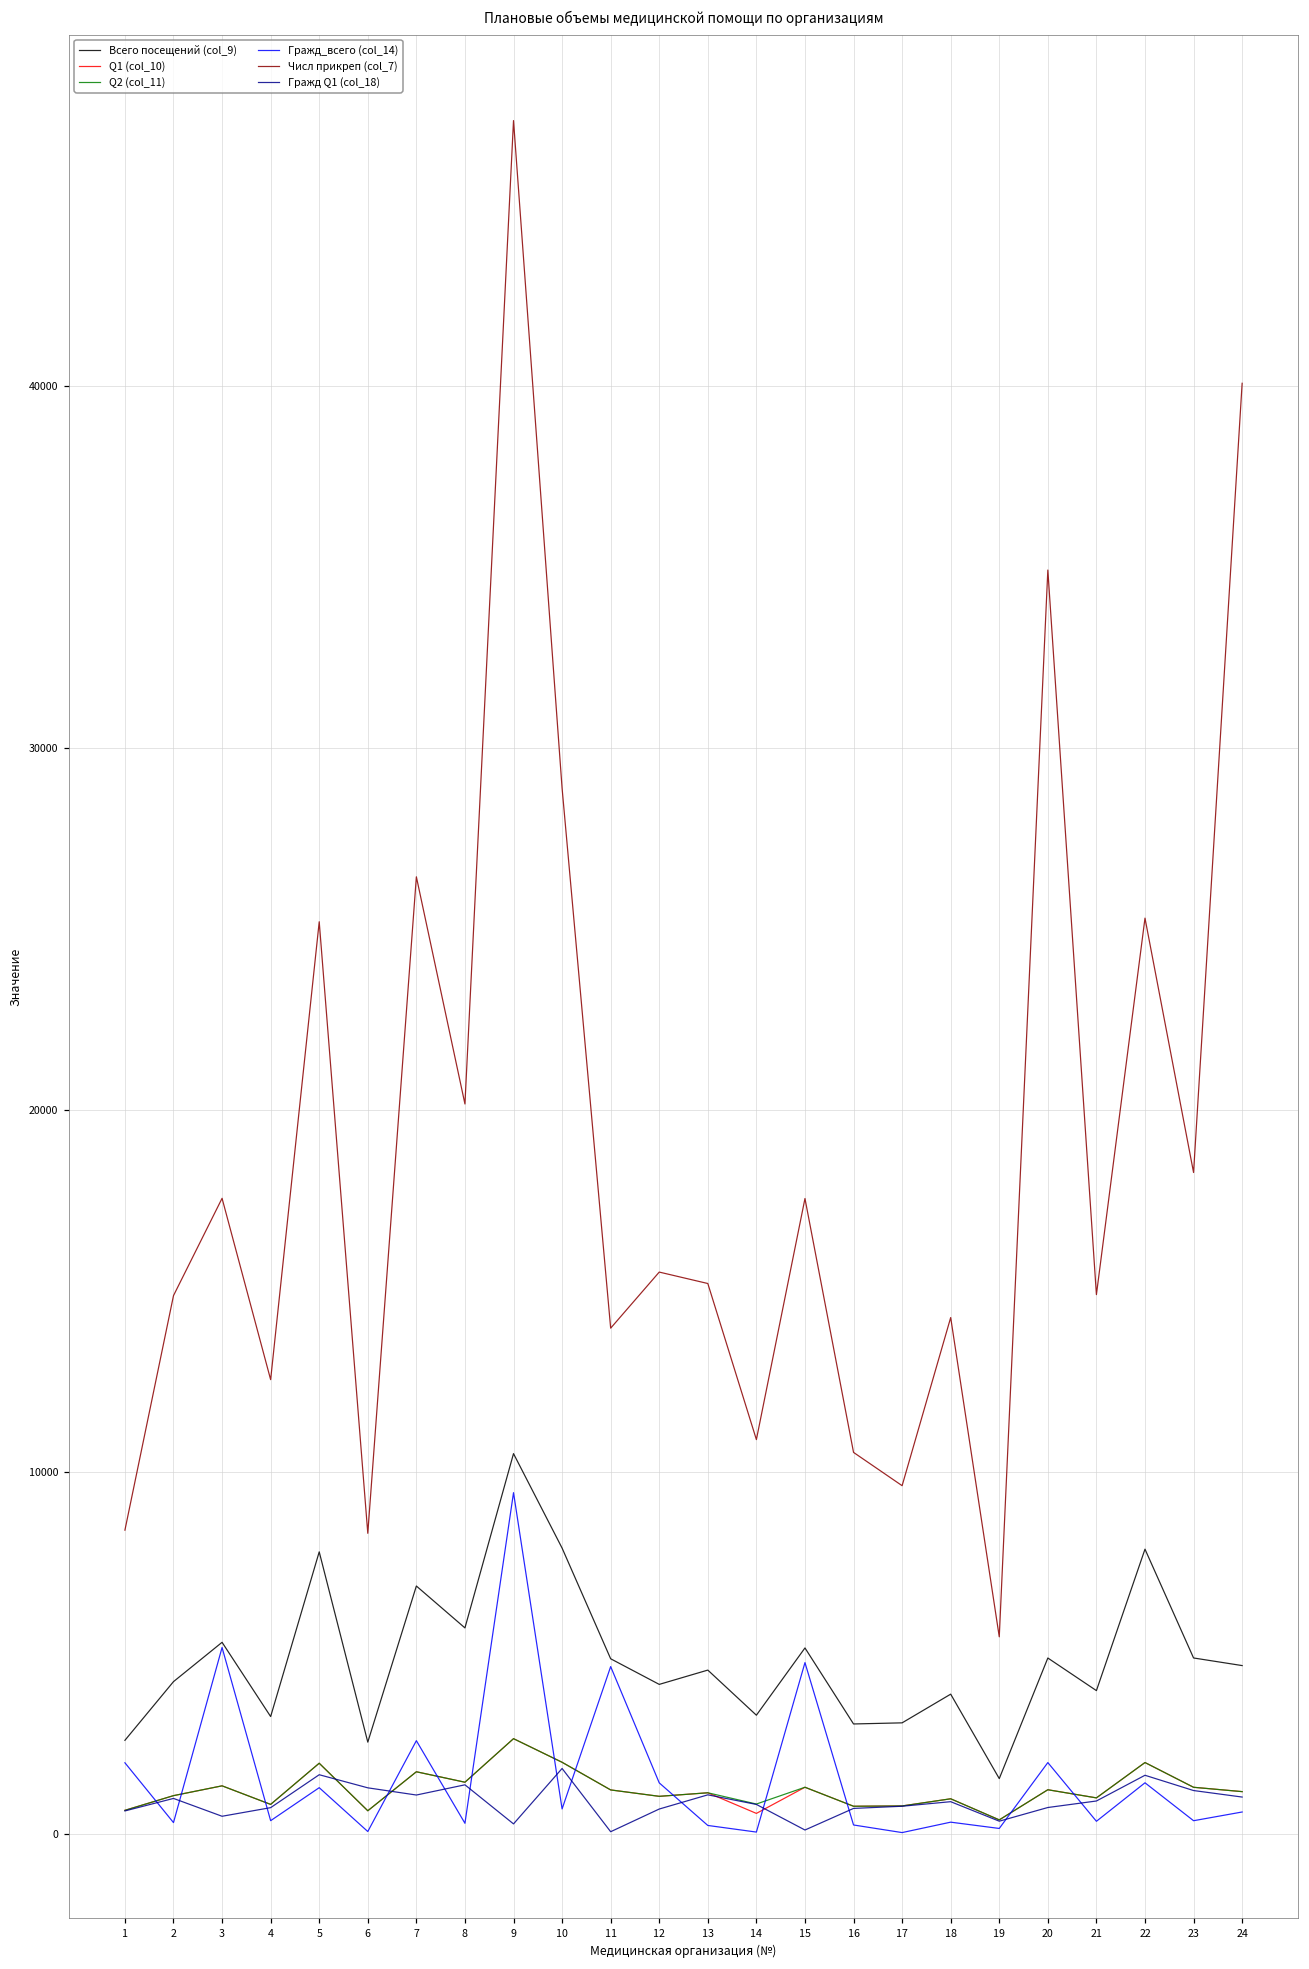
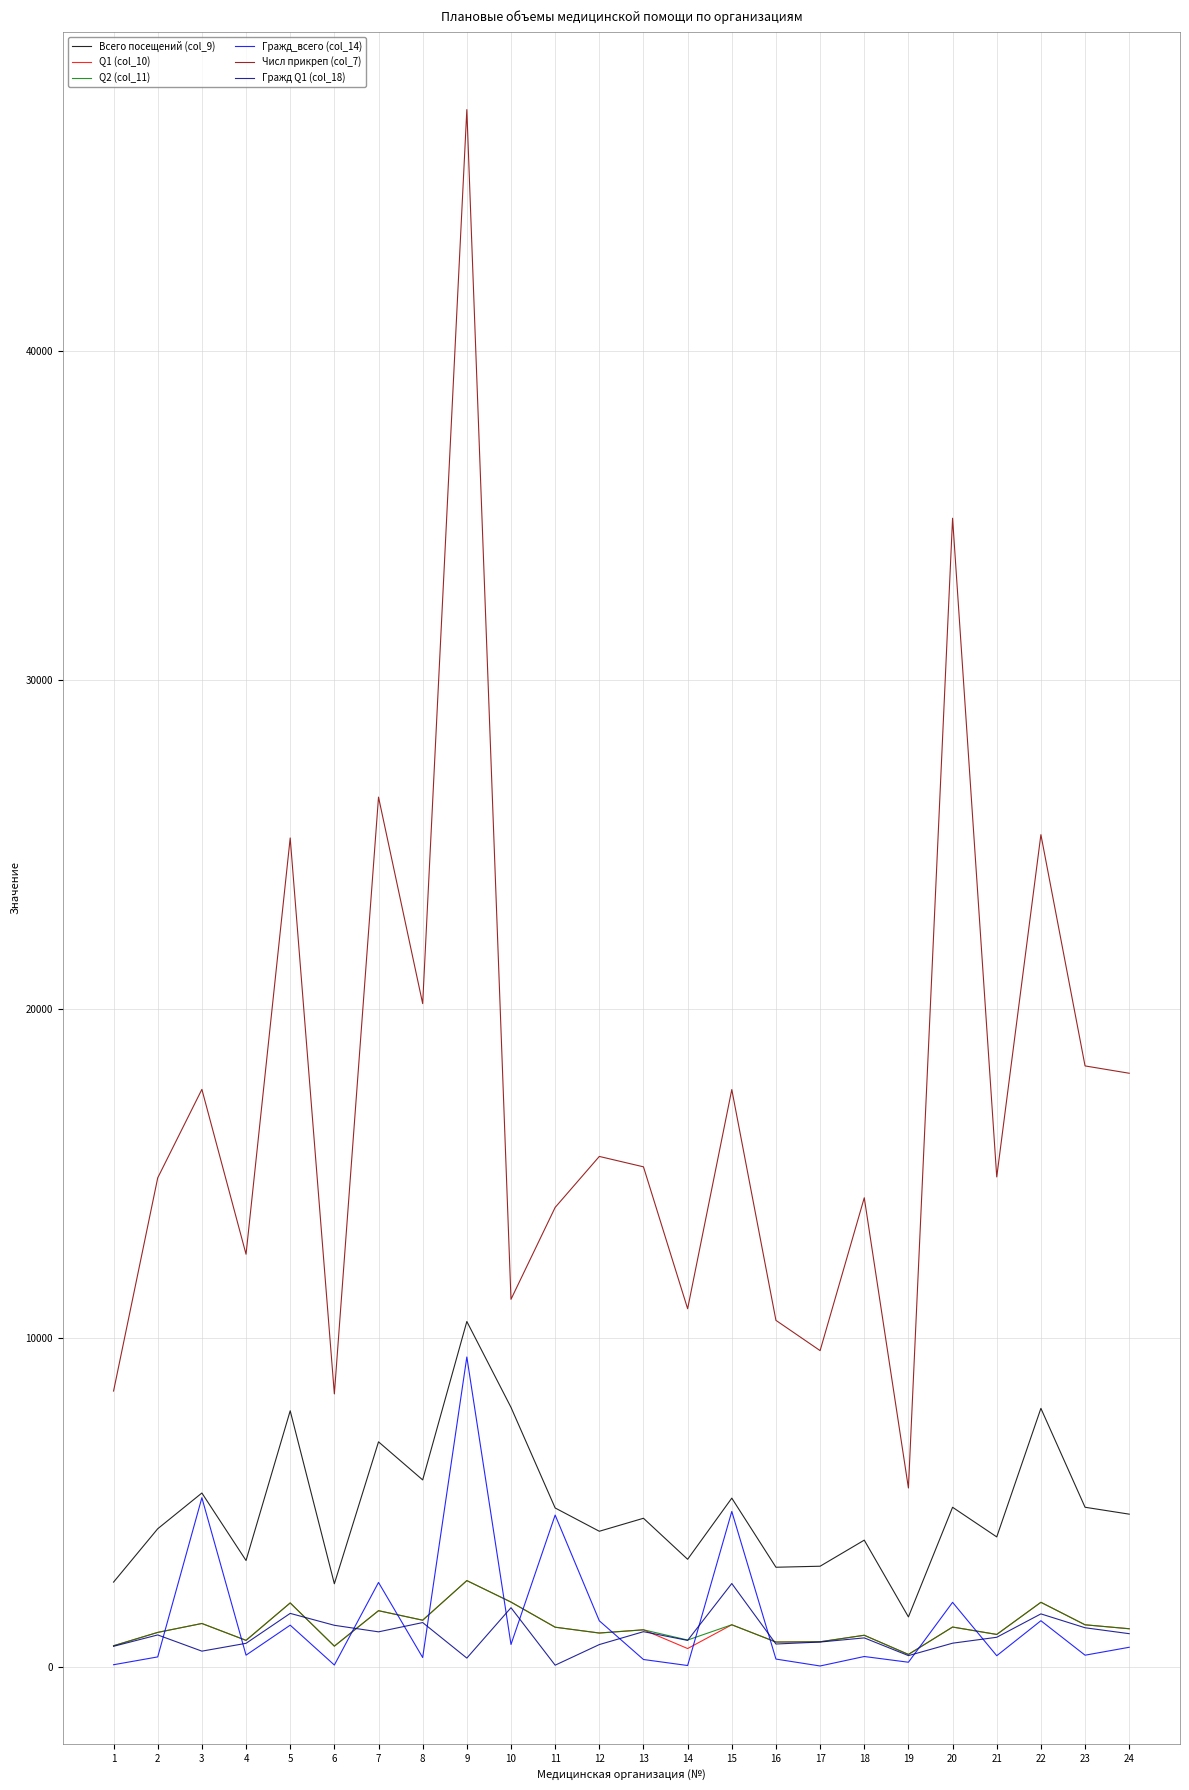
  {
    "Всего посещений (col_9)": {
      "1": 2600,
      "2": 4200,
      "3": 5300,
      "4": 3200,
      "5": 7800,
      "6": 2500,
      "7": 6800,
      "8": 5700,
      "9": 10500,
      "10": 7900,
      "11": 4800,
      "12": 4100,
      "13": 4500,
      "14": 3300,
      "15": 5100,
      "16": 3000,
      "17": 3100,
      "18": 3900,
      "19": 1500,
      "20": 4900,
      "21": 4000,
      "22": 7900,
      "23": 4900,
      "24": 4600
    },
    "Q1 (col_10)": {
      "14": 600
    },
    "Гражд_всего (col_14)": {
-     "1": 2000,
+     "1": 100,
      "2": 300,
      "3": 5100,
      "4": 400,
      "5": 1300,
      "6": 100,
      "7": 2600,
      "8": 300,
      "9": 9400,
      "10": 700,
      "11": 4600,
      "12": 1400,
      "13": 200,
      "14": 0,
      "15": 4700,
      "16": 200,
      "17": 0,
      "18": 300,
      "19": 100,
      "20": 2000,
      "21": 300,
      "22": 1400,
      "23": 400,
      "24": 600
    },
    "Числ прикреп (col_7)": {
      "1": 8400,
      "2": 14900,
      "3": 17600,
      "4": 12500,
      "5": 25200,
      "6": 8300,
      "7": 26400,
      "8": 20200,
      "9": 47300,
-     "10": 28900,
+     "10": 11200,
      "11": 14000,
      "12": 15500,
      "13": 15200,
      "14": 10900,
      "15": 17600,
      "16": 10500,
      "17": 9600,
      "18": 14300,
      "19": 5400,
      "20": 34900,
      "21": 14900,
      "22": 25300,
      "23": 18300,
-     "24": 40100
+     "24": 18100
    },
    "Гражд Q1 (col_18)": {
      "3": 500,
      "4": 700,
      "5": 1600,
      "6": 1300,
      "7": 1100,
      "9": 300,
      "10": 1800,
      "11": 100,
      "12": 700,
-     "15": 100,
+     "15": 2500,
      "18": 900,
      "20": 700,
      "21": 900,
      "22": 1600,
      "23": 1200,
      "24": 1000
    }
  }
